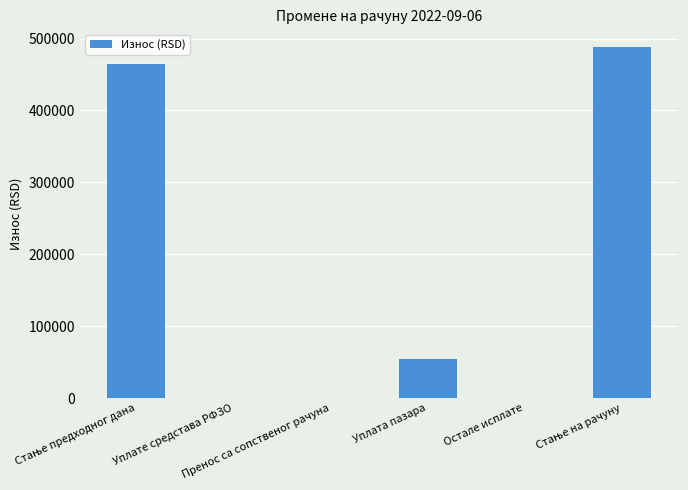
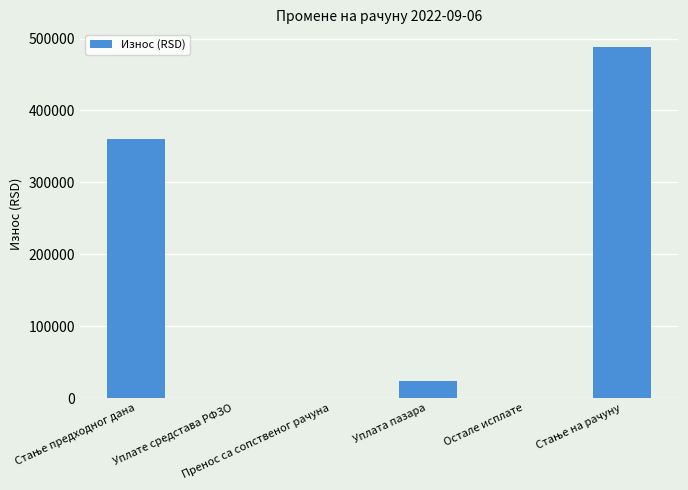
  {
-   "Стање предходног дана": 470000,
+   "Стање предходног дана": 360000,
    "Уплате средстава РФЗО": 0,
    "Пренос са сопственог рачуна": 0,
-   "Уплата пазара": 60000,
+   "Уплата пазара": 20000,
    "Остале исплате": 0,
    "Стање на рачуну": 490000
  }
